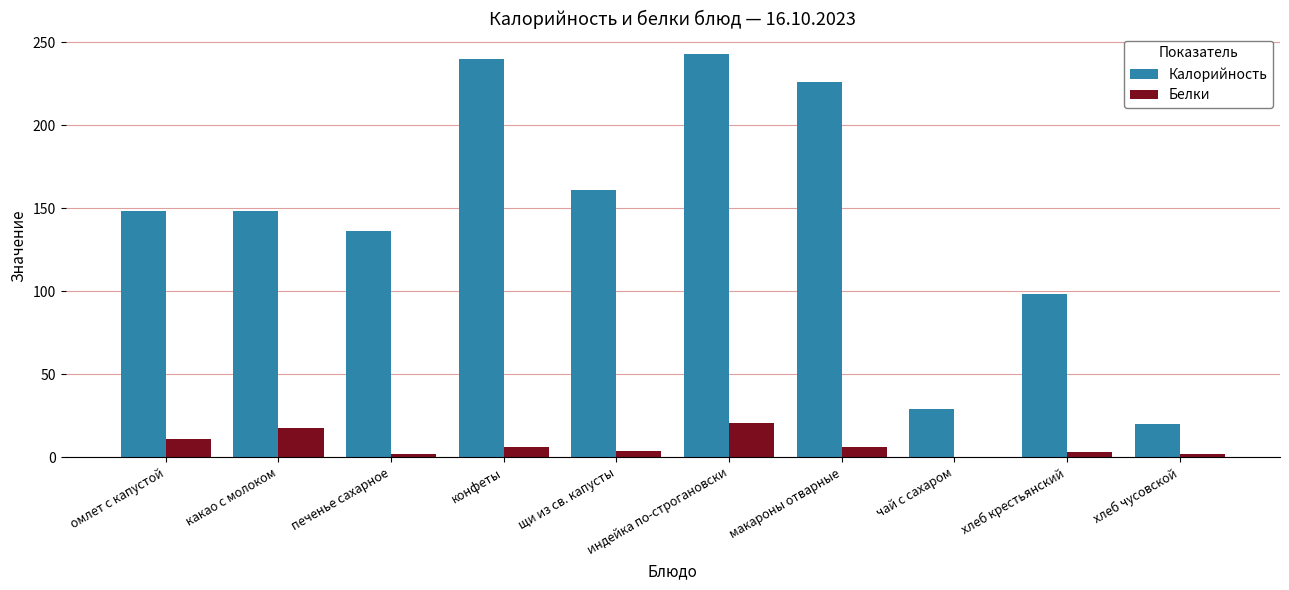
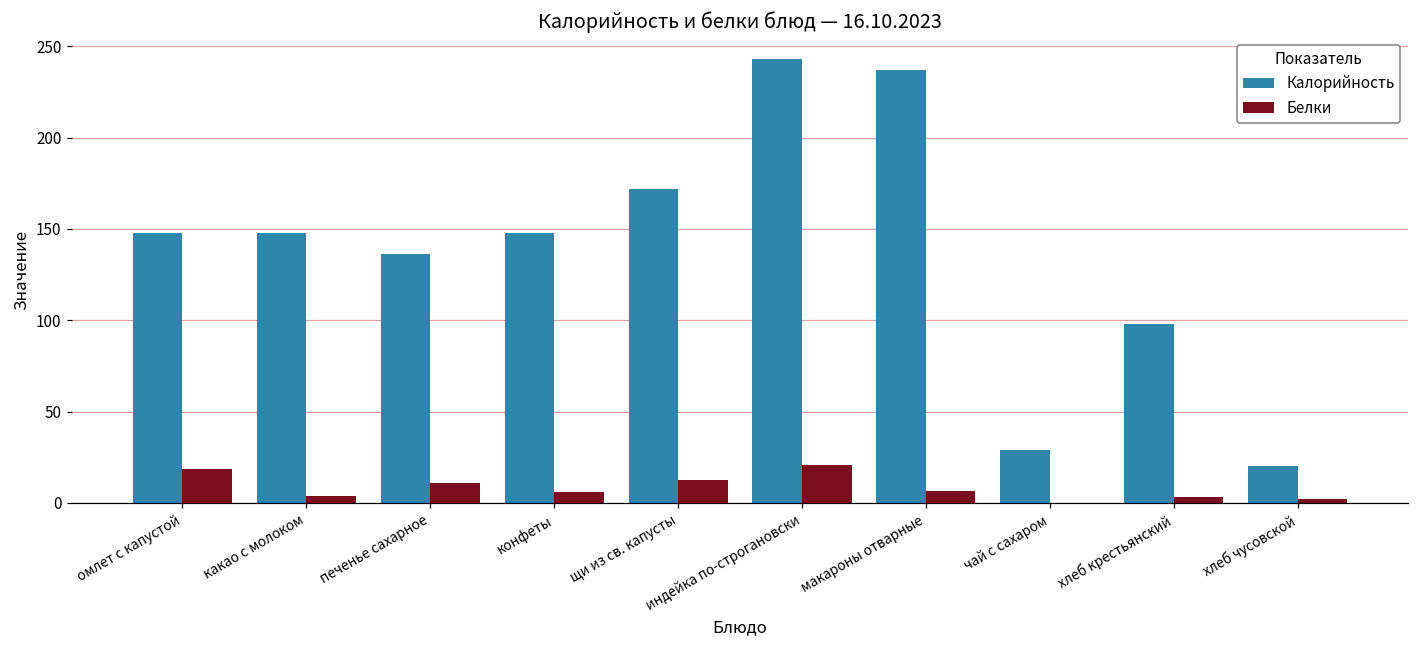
  {
    "Калорийность": {
      "омлет с капустой": 148,
      "какао с молоком": 148,
      "печенье сахарное": 136,
-     "конфеты": 240,
-     "щи из св. капусты": 161,
+     "конфеты": 148,
+     "щи из св. капусты": 172,
      "индейка по-строгановски": 243,
-     "макароны отварные": 226,
+     "макароны отварные": 237,
      "чай с сахаром": 29,
      "хлеб крестьянский": 98,
      "хлеб чусовской": 20
    },
    "Белки": {
-     "омлет с капустой": 11,
-     "какао с молоком": 17,
-     "печенье сахарное": 2,
+     "омлет с капустой": 19,
+     "какао с молоком": 4,
+     "печенье сахарное": 11,
      "конфеты": 6,
-     "щи из св. капусты": 4,
+     "щи из св. капусты": 12,
      "индейка по-строгановски": 21,
      "макароны отварные": 6,
      "чай с сахаром": 0,
      "хлеб крестьянский": 3,
      "хлеб чусовской": 2
    }
  }
